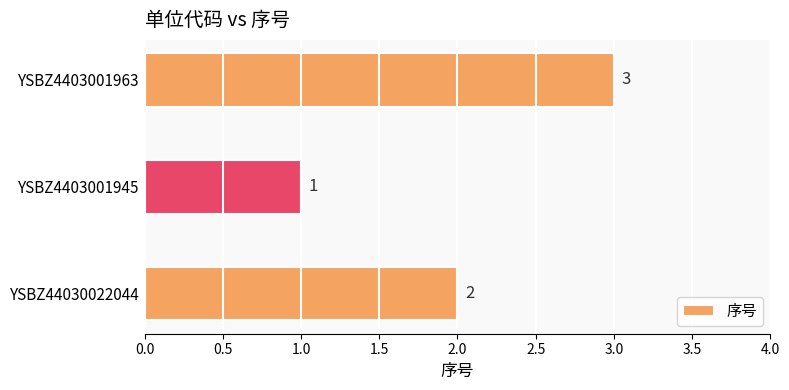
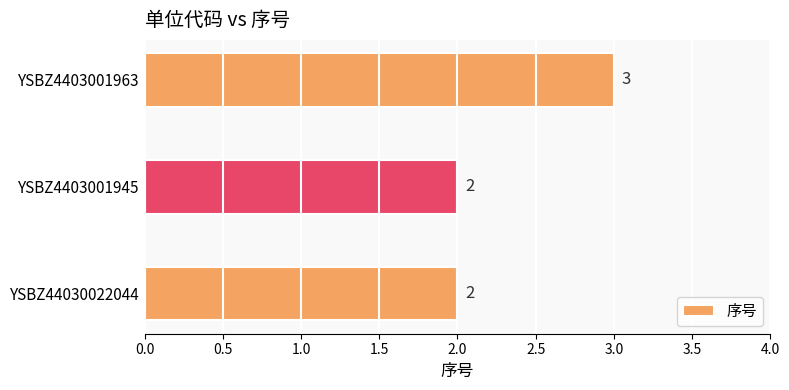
  {
    "YSBZ4403001963": 3,
-   "YSBZ4403001945": 1,
+   "YSBZ4403001945": 2,
    "YSBZ44030022044": 2
  }
